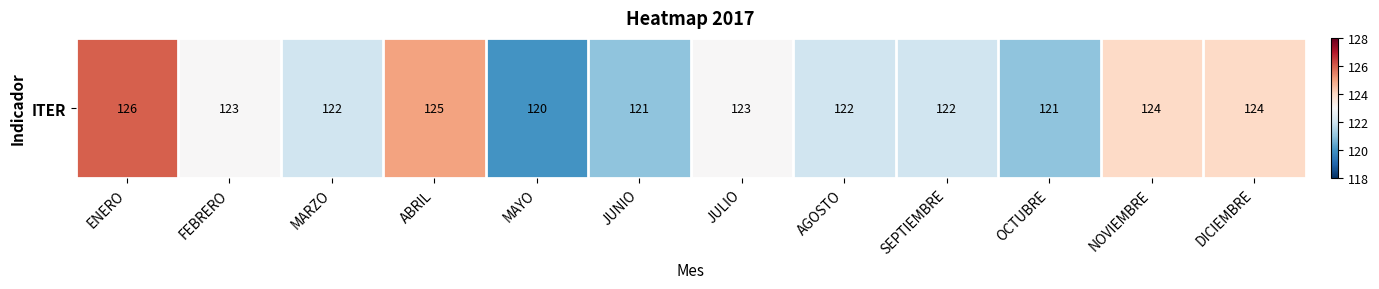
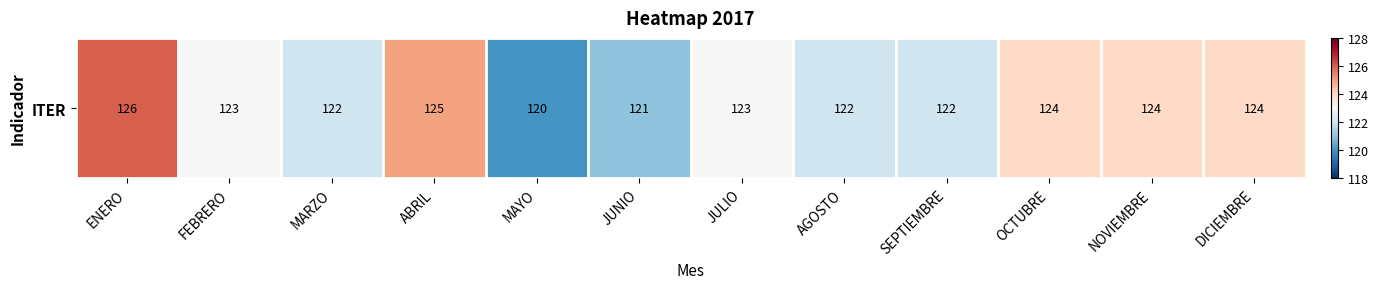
  {
    "ITER": {
      "ENERO": 126,
      "FEBRERO": 123,
      "MARZO": 122,
      "ABRIL": 125,
      "MAYO": 120,
      "JUNIO": 121,
      "JULIO": 123,
      "AGOSTO": 122,
      "SEPTIEMBRE": 122,
-     "OCTUBRE": 121,
+     "OCTUBRE": 124,
      "NOVIEMBRE": 124,
      "DICIEMBRE": 124
    }
  }
